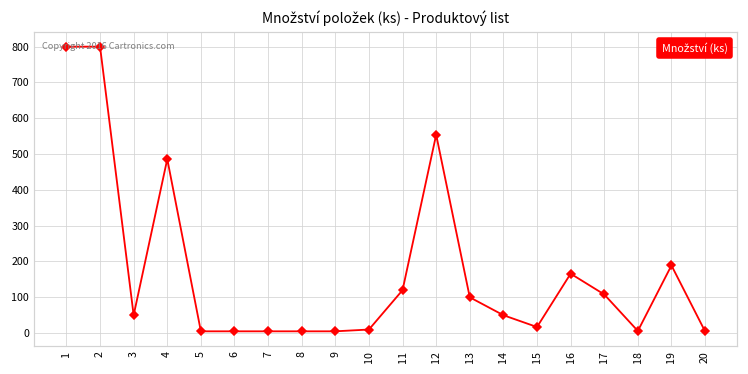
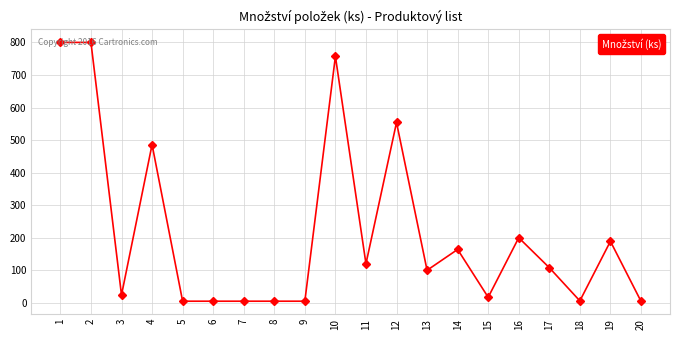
  {
-   "3": 50,
+   "3": 20,
    "4": 490,
    "5": 10,
    "6": 10,
    "7": 10,
    "8": 10,
    "9": 10,
-   "10": 10,
+   "10": 760,
    "11": 120,
    "12": 550,
    "13": 100,
-   "14": 50,
+   "14": 160,
    "15": 20,
-   "16": 170,
+   "16": 200,
    "17": 110,
    "18": 10,
    "19": 190,
    "20": 10
  }
